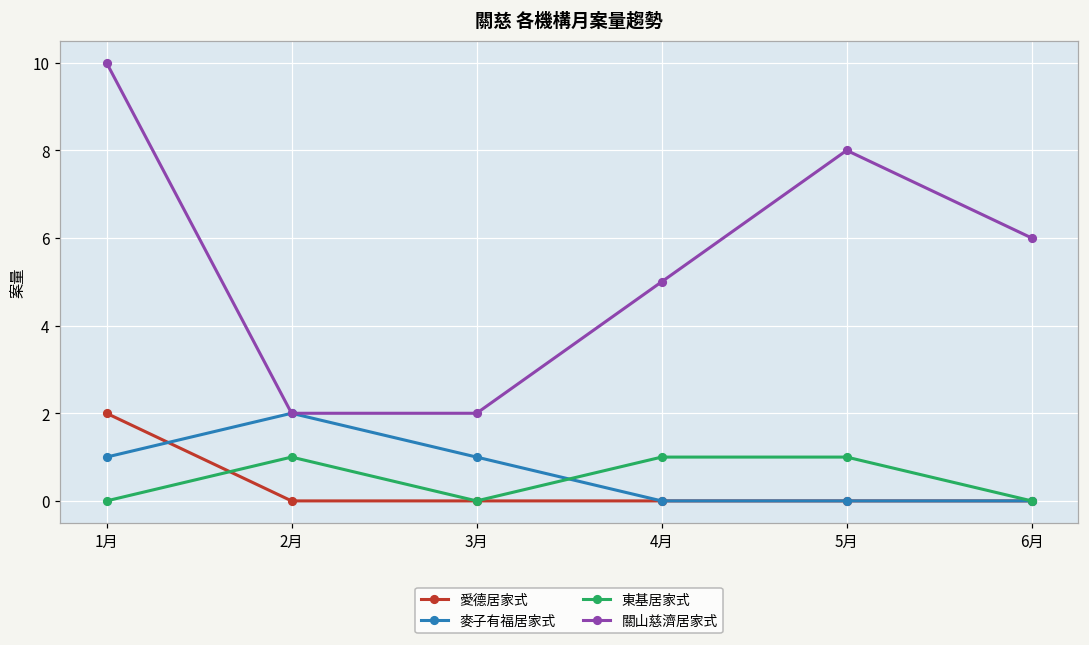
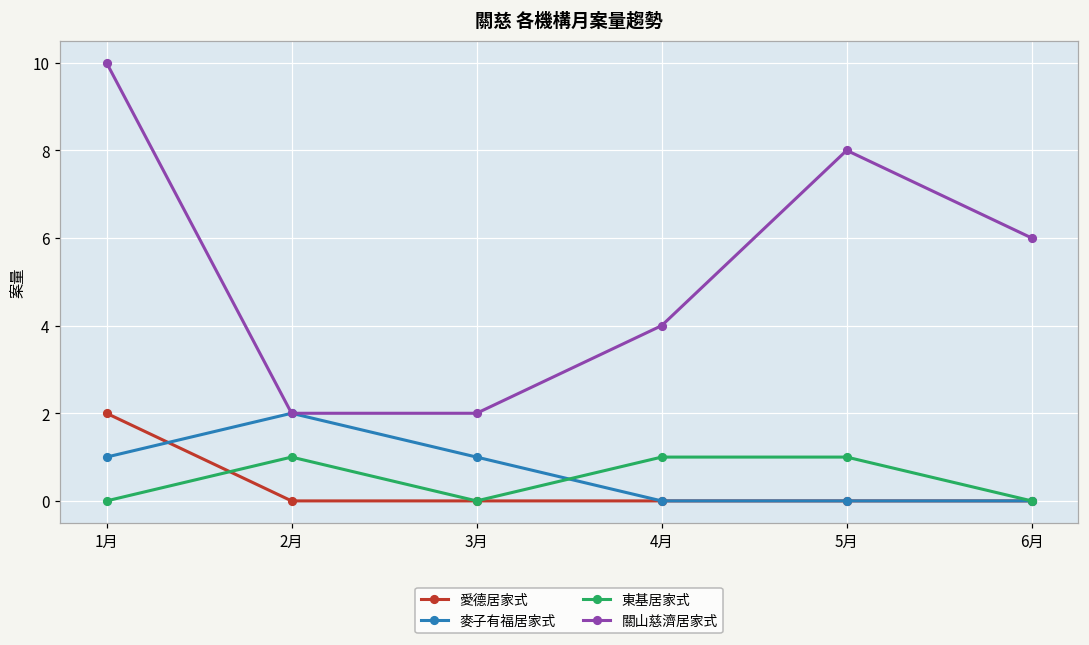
  {
    "愛德居家式": {
      "1月": 2,
      "2月": 0
    },
    "麥子有福居家式": {
      "1月": 1,
      "3月": 1
    },
    "東基居家式": {
      "1月": 0,
      "2月": 1,
      "4月": 1,
      "5月": 1
    },
    "關山慈濟居家式": {
      "1月": 10,
      "3月": 2,
-     "4月": 5,
+     "4月": 4,
      "5月": 8,
      "6月": 6
    }
  }
